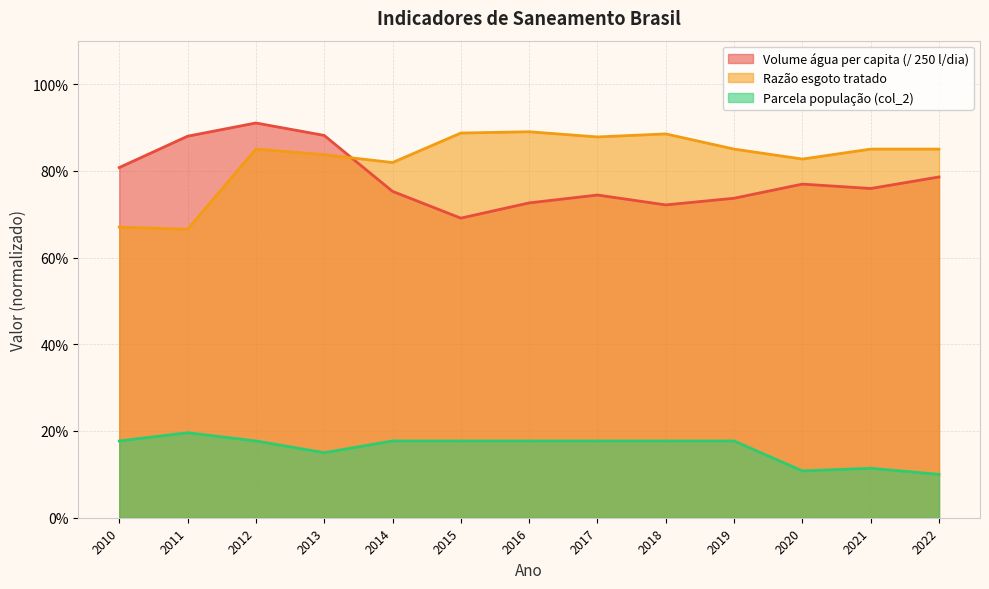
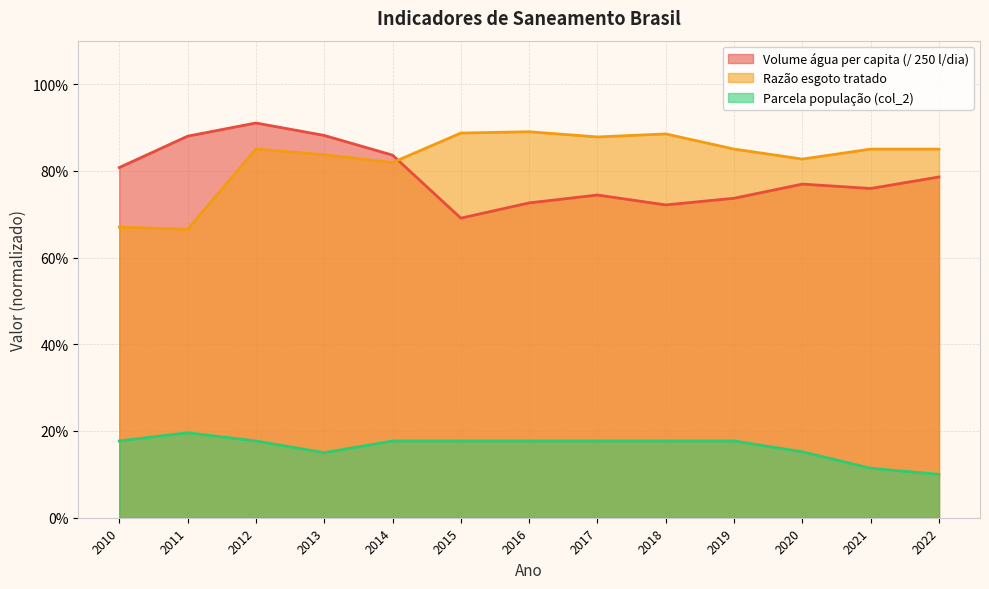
  {
    "Volume água per capita (/ 250 l/dia)": {
      "2010": "81%",
      "2011": "88%",
      "2012": "91%",
      "2013": "88%",
-     "2014": "75%",
+     "2014": "84%",
      "2015": "69%",
      "2016": "73%",
      "2017": "74%",
      "2018": "72%",
      "2019": "74%",
      "2020": "77%",
      "2021": "76%",
      "2022": "79%"
    },
    "Razão esgoto tratado": {
      "2010": "67%",
      "2011": "67%",
      "2012": "85%",
      "2013": "84%",
      "2014": "82%",
      "2015": "89%",
      "2016": "89%",
      "2017": "88%",
      "2018": "89%",
      "2019": "85%",
      "2020": "83%",
      "2021": "85%",
      "2022": "85%"
    },
    "Parcela população (col_2)": {
      "2010": "18%",
      "2011": "20%",
      "2012": "18%",
      "2013": "15%",
      "2014": "18%",
      "2015": "18%",
      "2016": "18%",
      "2017": "18%",
      "2018": "18%",
      "2019": "18%",
-     "2020": "11%",
+     "2020": "15%",
      "2021": "11%",
      "2022": "10%"
    }
  }
